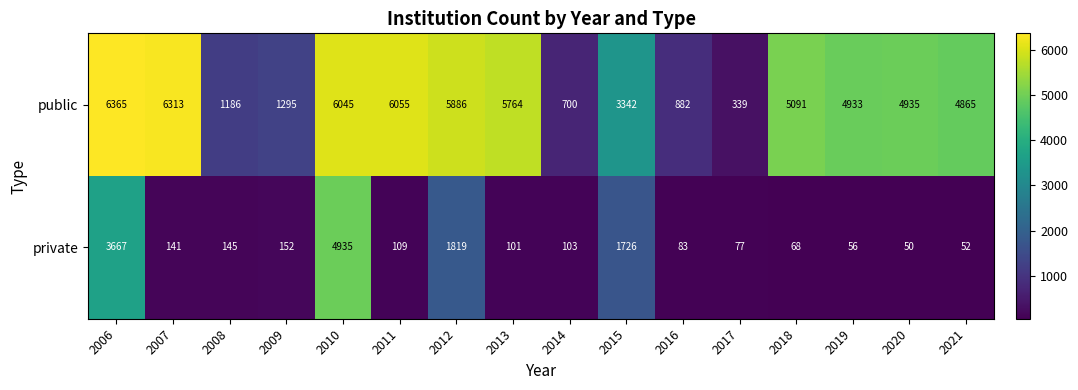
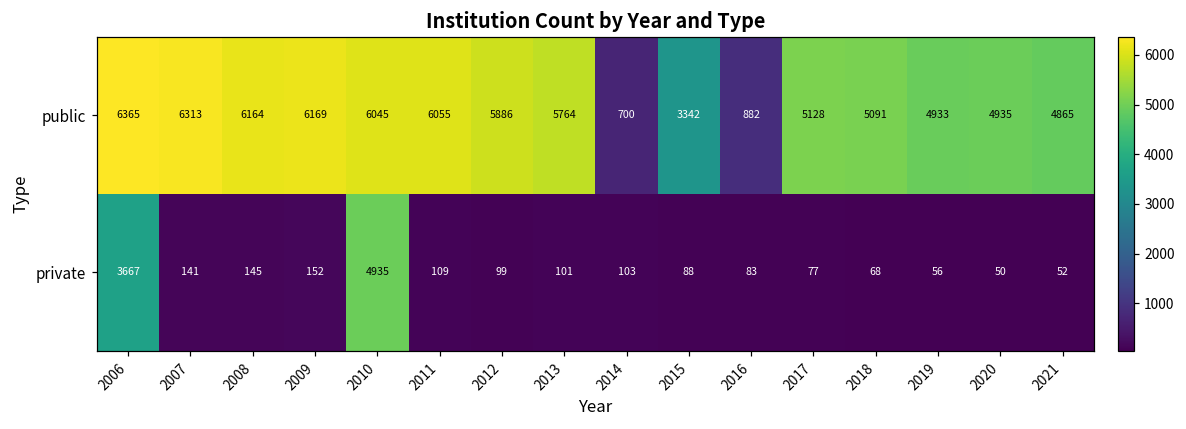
  {
    "public": {
      "2006": 6365,
      "2007": 6313,
-     "2008": 1186,
-     "2009": 1295,
+     "2008": 6164,
+     "2009": 6169,
      "2010": 6045,
      "2011": 6055,
      "2012": 5886,
      "2013": 5764,
      "2014": 700,
      "2015": 3342,
      "2016": 882,
-     "2017": 339,
+     "2017": 5128,
      "2018": 5091,
      "2019": 4933,
      "2020": 4935,
      "2021": 4865
    },
    "private": {
      "2006": 3667,
      "2007": 141,
      "2008": 145,
      "2009": 152,
      "2010": 4935,
      "2011": 109,
-     "2012": 1819,
+     "2012": 99,
      "2013": 101,
      "2014": 103,
-     "2015": 1726,
+     "2015": 88,
      "2016": 83,
      "2017": 77,
      "2018": 68,
      "2019": 56,
      "2020": 50,
      "2021": 52
    }
  }
